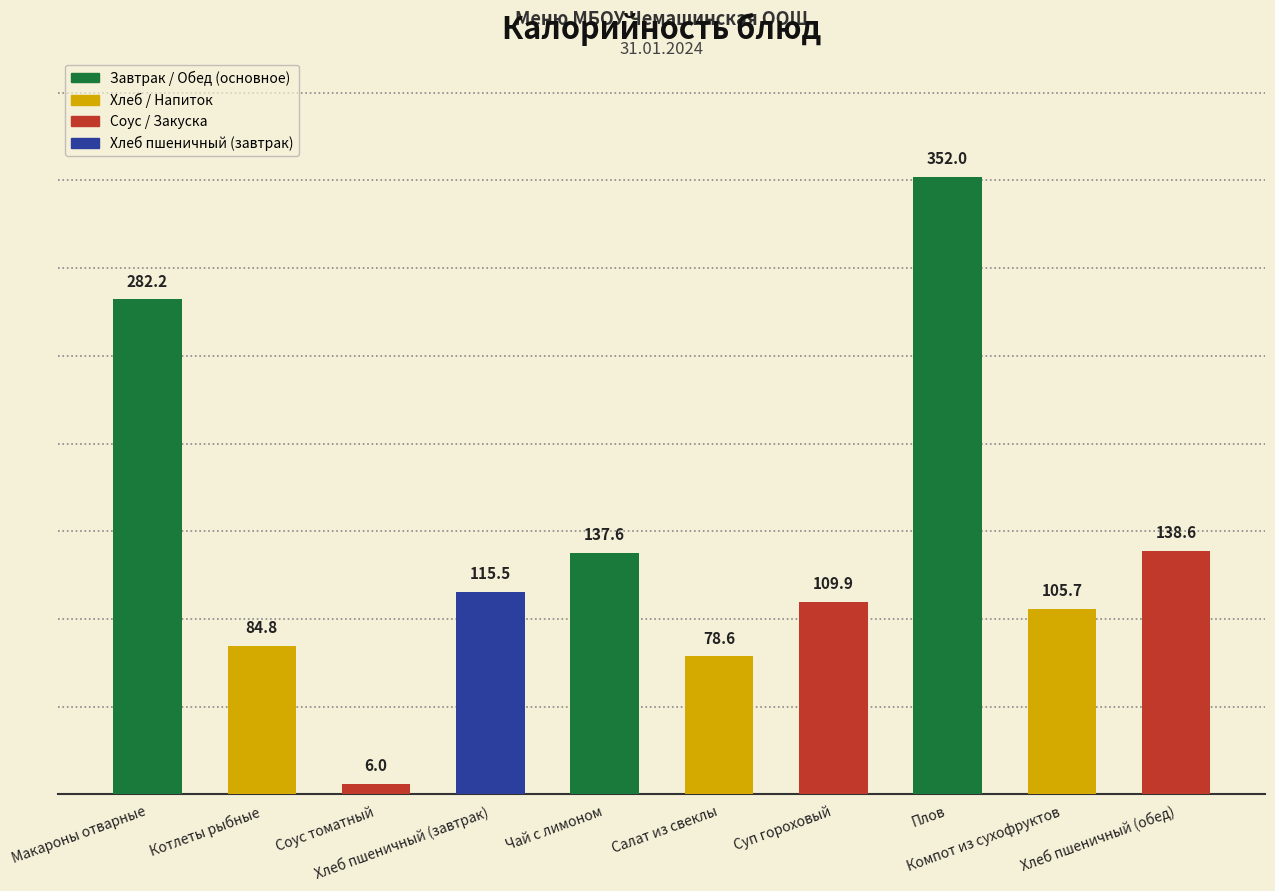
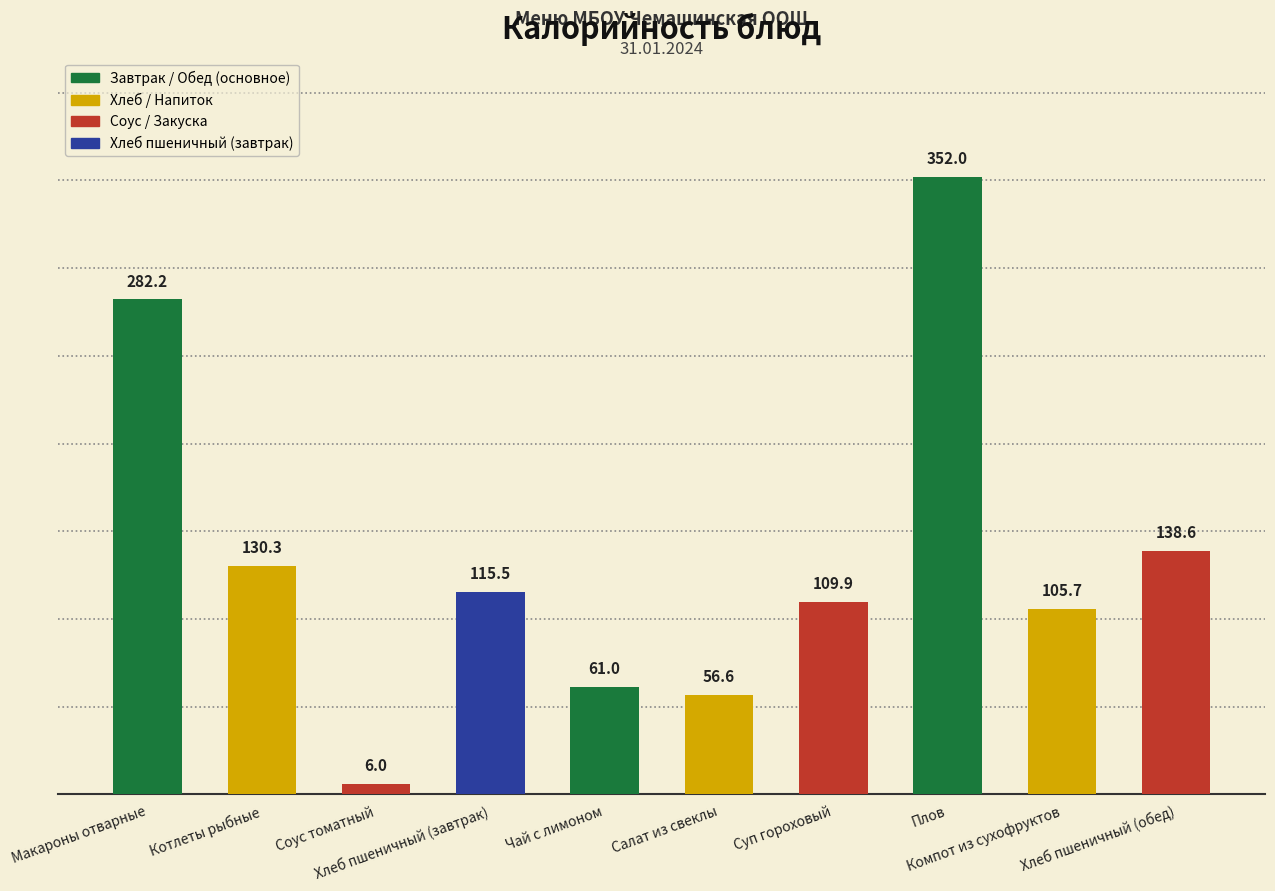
  {
    "Макароны отварные": 282.2,
-   "Котлеты рыбные": 84.8,
+   "Котлеты рыбные": 130.3,
    "Соус томатный": 6.0,
    "Хлеб пшеничный (завтрак)": 115.5,
-   "Чай с лимоном": 137.6,
-   "Салат из свеклы": 78.6,
+   "Чай с лимоном": 61.0,
+   "Салат из свеклы": 56.6,
    "Суп гороховый": 109.9,
    "Плов": 352.0,
    "Компот из сухофруктов": 105.7,
    "Хлеб пшеничный (обед)": 138.6
  }
